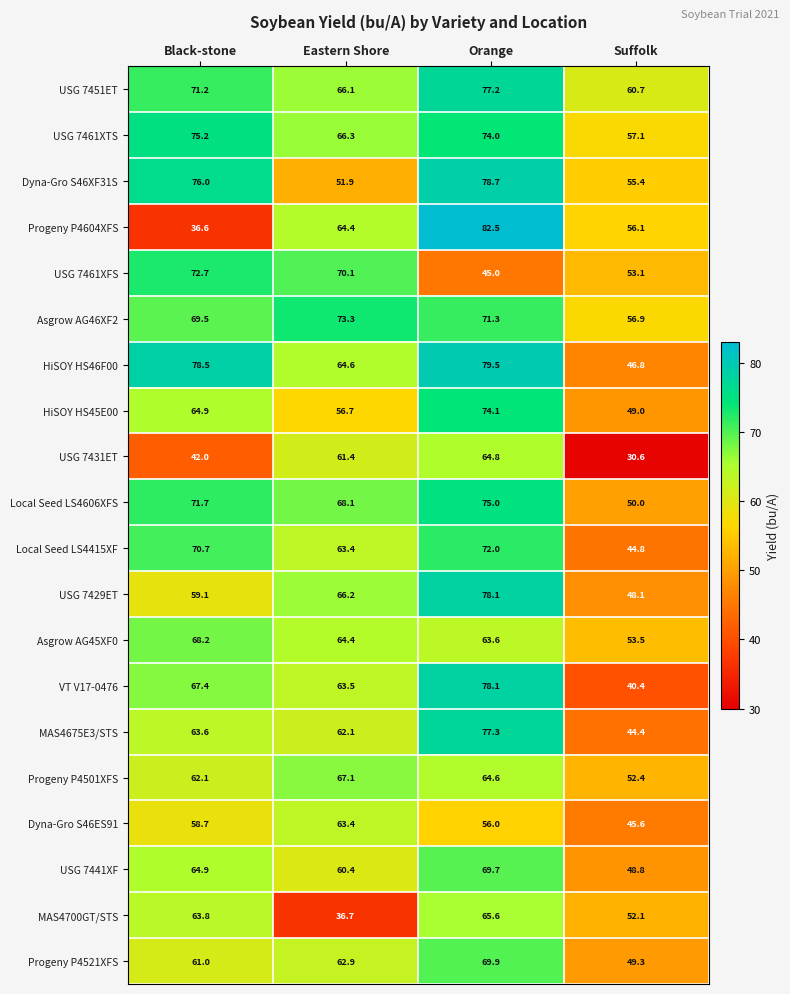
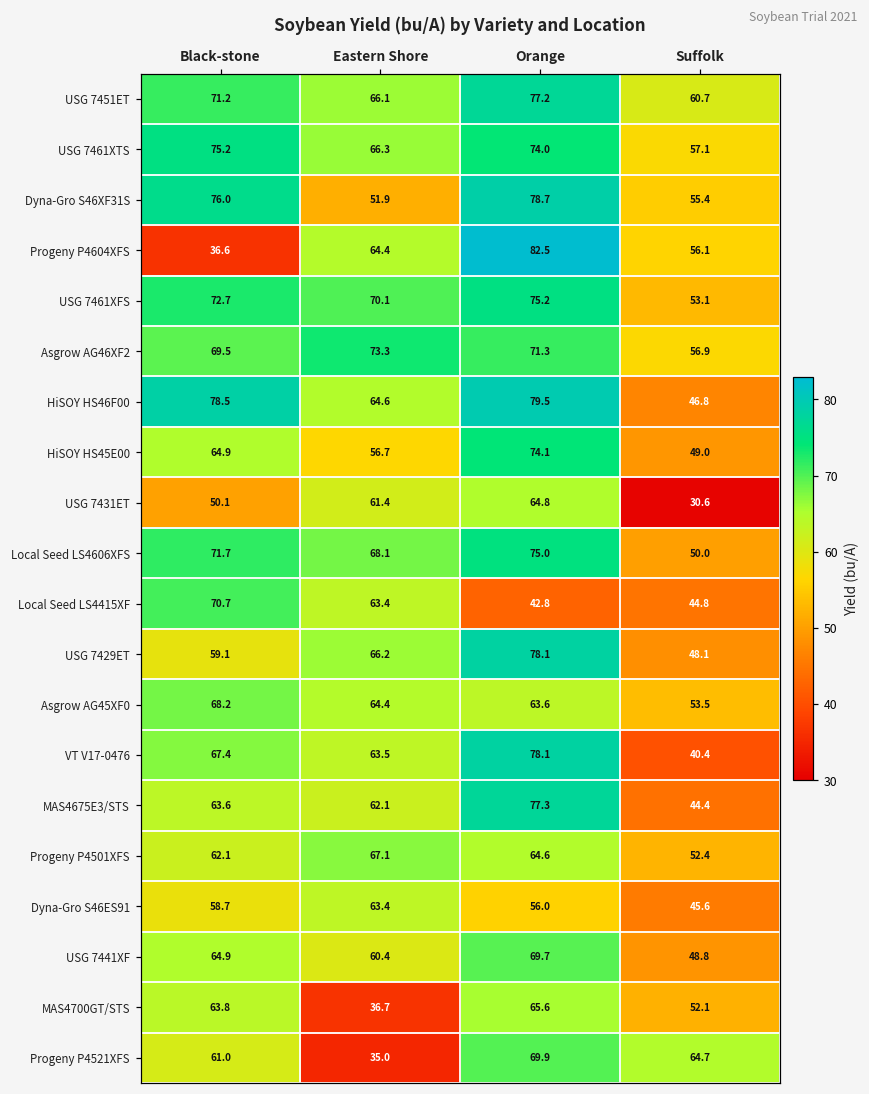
  {
    "USG 7451ET": {
      "Black-stone": 71.2,
      "Eastern Shore": 66.1,
      "Orange": 77.2,
      "Suffolk": 60.7
    },
    "USG 7461XTS": {
      "Black-stone": 75.2,
      "Eastern Shore": 66.3,
      "Orange": 74.0,
      "Suffolk": 57.1
    },
    "Dyna-Gro S46XF31S": {
      "Black-stone": 76.0,
      "Eastern Shore": 51.9,
      "Orange": 78.7,
      "Suffolk": 55.4
    },
    "Progeny P4604XFS": {
      "Black-stone": 36.6,
      "Eastern Shore": 64.4,
      "Orange": 82.5,
      "Suffolk": 56.1
    },
    "USG 7461XFS": {
      "Black-stone": 72.7,
      "Eastern Shore": 70.1,
-     "Orange": 45.0,
+     "Orange": 75.2,
      "Suffolk": 53.1
    },
    "Asgrow AG46XF2": {
      "Black-stone": 69.5,
      "Eastern Shore": 73.3,
      "Orange": 71.3,
      "Suffolk": 56.9
    },
    "HiSOY HS46F00": {
      "Black-stone": 78.5,
      "Eastern Shore": 64.6,
      "Orange": 79.5,
      "Suffolk": 46.8
    },
    "HiSOY HS45E00": {
      "Black-stone": 64.9,
      "Eastern Shore": 56.7,
      "Orange": 74.1,
      "Suffolk": 49.0
    },
    "USG 7431ET": {
-     "Black-stone": 42.0,
+     "Black-stone": 50.1,
      "Eastern Shore": 61.4,
      "Orange": 64.8,
      "Suffolk": 30.6
    },
    "Local Seed LS4606XFS": {
      "Black-stone": 71.7,
      "Eastern Shore": 68.1,
      "Orange": 75.0,
      "Suffolk": 50.0
    },
    "Local Seed LS4415XF": {
      "Black-stone": 70.7,
      "Eastern Shore": 63.4,
-     "Orange": 72.0,
+     "Orange": 42.8,
      "Suffolk": 44.8
    },
    "USG 7429ET": {
      "Black-stone": 59.1,
      "Eastern Shore": 66.2,
      "Orange": 78.1,
      "Suffolk": 48.1
    },
    "Asgrow AG45XF0": {
      "Black-stone": 68.2,
      "Eastern Shore": 64.4,
      "Orange": 63.6,
      "Suffolk": 53.5
    },
    "VT V17-0476": {
      "Black-stone": 67.4,
      "Eastern Shore": 63.5,
      "Orange": 78.1,
      "Suffolk": 40.4
    },
    "MAS4675E3/STS": {
      "Black-stone": 63.6,
      "Eastern Shore": 62.1,
      "Orange": 77.3,
      "Suffolk": 44.4
    },
    "Progeny P4501XFS": {
      "Black-stone": 62.1,
      "Eastern Shore": 67.1,
      "Orange": 64.6,
      "Suffolk": 52.4
    },
    "Dyna-Gro S46ES91": {
      "Black-stone": 58.7,
      "Eastern Shore": 63.4,
      "Orange": 56.0,
      "Suffolk": 45.6
    },
    "USG 7441XF": {
      "Black-stone": 64.9,
      "Eastern Shore": 60.4,
      "Orange": 69.7,
      "Suffolk": 48.8
    },
    "MAS4700GT/STS": {
      "Black-stone": 63.8,
      "Eastern Shore": 36.7,
      "Orange": 65.6,
      "Suffolk": 52.1
    },
    "Progeny P4521XFS": {
      "Black-stone": 61.0,
-     "Eastern Shore": 62.9,
+     "Eastern Shore": 35.0,
      "Orange": 69.9,
-     "Suffolk": 49.3
+     "Suffolk": 64.7
    }
  }
